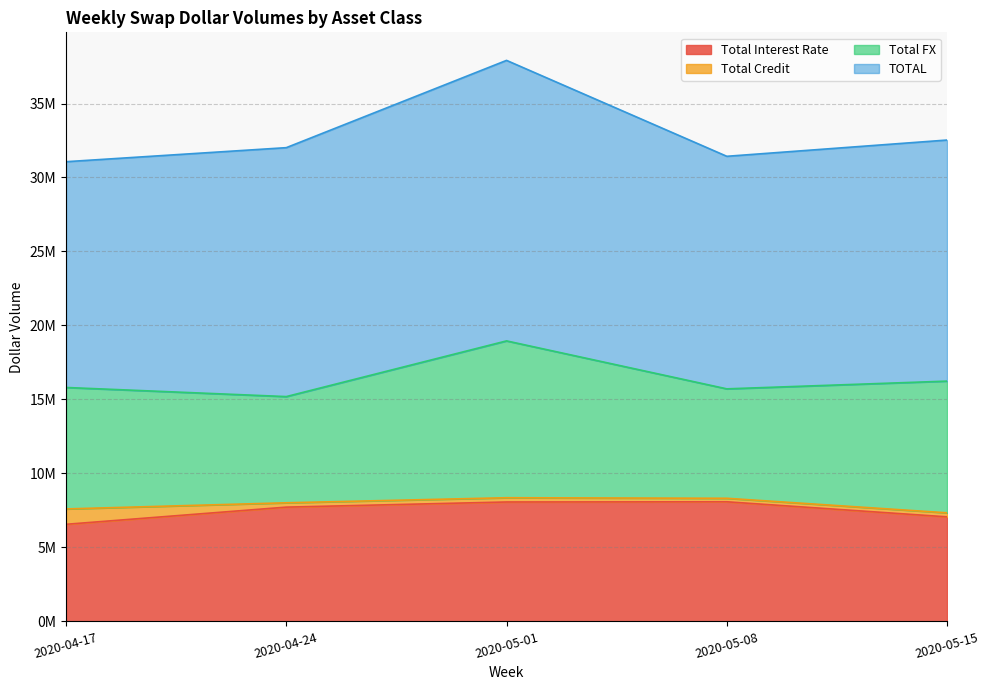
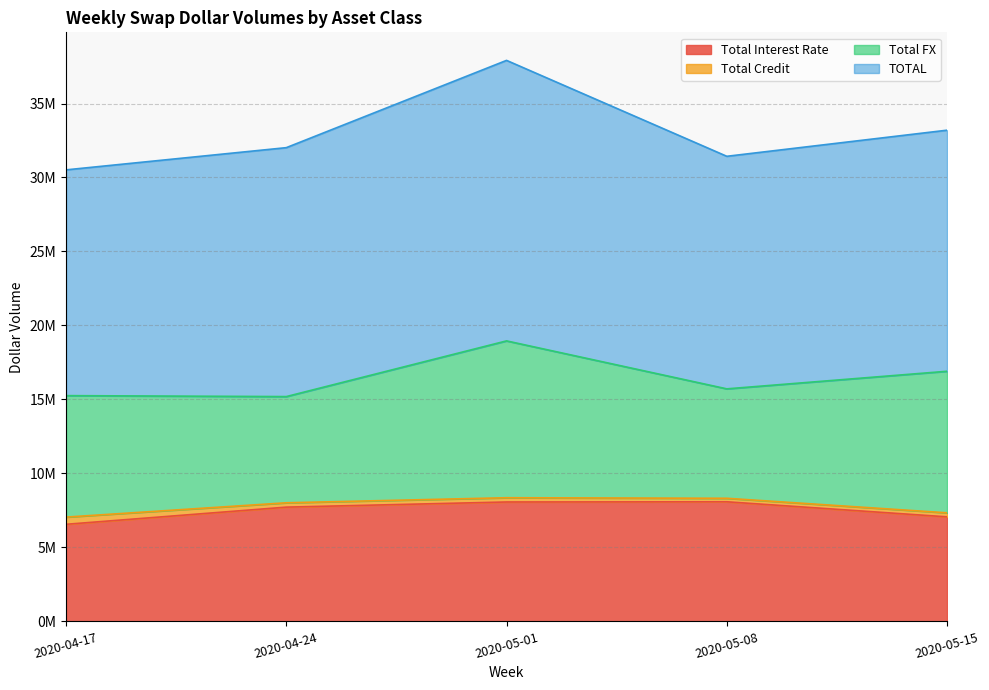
  {
    "Total Interest Rate": {
      "2020-04-17": 6600000,
      "2020-04-24": 7700000,
      "2020-05-01": 8100000,
      "2020-05-08": 8100000,
      "2020-05-15": 7100000
    },
    "Total Credit": {
-     "2020-04-17": 1000000,
+     "2020-04-17": 500000,
      "2020-04-24": 300000,
      "2020-05-01": 300000,
      "2020-05-08": 200000,
      "2020-05-15": 300000
    },
    "Total FX": {
      "2020-04-17": 8200000,
      "2020-04-24": 7200000,
      "2020-05-01": 10600000,
      "2020-05-08": 7400000,
-     "2020-05-15": 8900000
+     "2020-05-15": 9600000
    },
    "TOTAL": {
      "2020-04-17": 15300000,
      "2020-04-24": 16800000,
      "2020-05-01": 19000000,
      "2020-05-08": 15700000,
      "2020-05-15": 16300000
    }
  }
